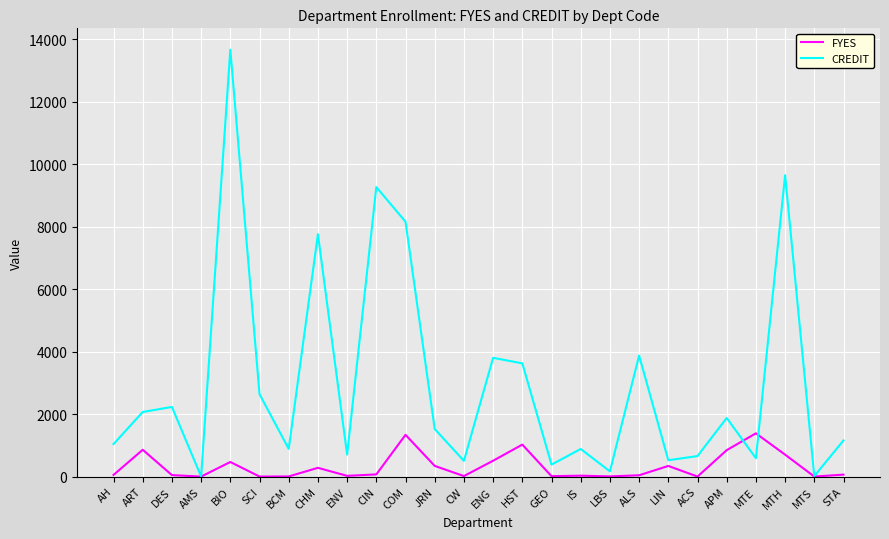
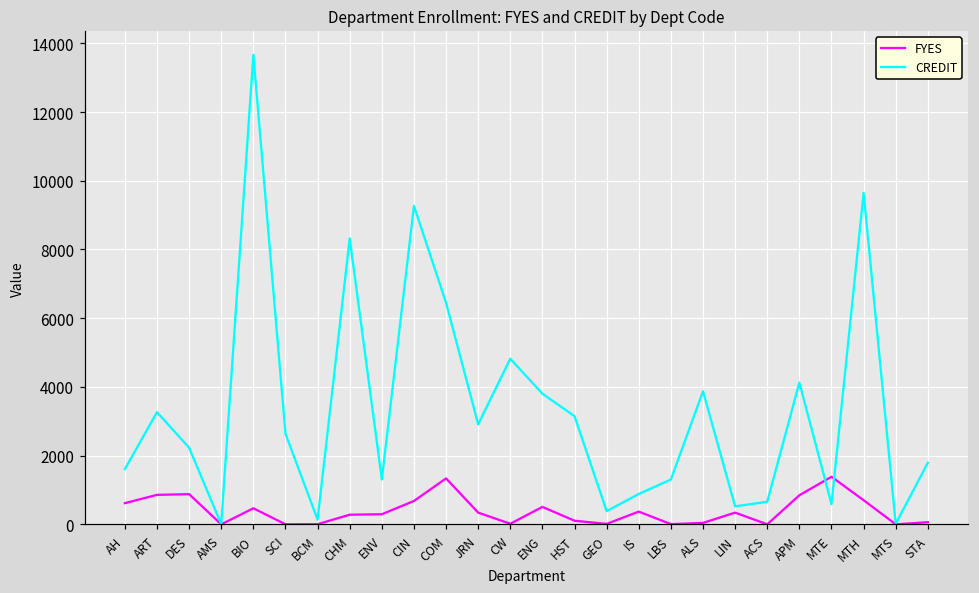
  {
    "FYES": {
-     "AH": 100,
+     "AH": 600,
      "ART": 900,
-     "DES": 0,
+     "DES": 900,
      "BIO": 500,
      "SCI": 0,
      "BCM": 0,
      "CHM": 300,
-     "ENV": 0,
-     "CIN": 100,
+     "ENV": 300,
+     "CIN": 700,
      "COM": 1300,
      "JRN": 300,
      "CW": 0,
      "ENG": 500,
-     "HST": 1000,
+     "HST": 100,
      "GEO": 0,
-     "IS": 0,
+     "IS": 400,
      "LBS": 0,
      "ALS": 0,
      "LIN": 300,
      "ACS": 0,
      "APM": 800,
      "MTE": 1400,
      "MTH": 700,
      "STA": 100
    },
    "CREDIT": {
-     "AH": 1000,
-     "ART": 2100,
+     "AH": 1600,
+     "ART": 3300,
      "DES": 2200,
      "BIO": 13700,
      "SCI": 2600,
-     "BCM": 900,
-     "CHM": 7800,
-     "ENV": 700,
+     "BCM": 100,
+     "CHM": 8300,
+     "ENV": 1300,
      "CIN": 9300,
-     "COM": 8200,
-     "JRN": 1500,
-     "CW": 500,
+     "COM": 6400,
+     "JRN": 2900,
+     "CW": 4800,
      "ENG": 3800,
-     "HST": 3600,
+     "HST": 3100,
      "GEO": 400,
      "IS": 900,
-     "LBS": 200,
+     "LBS": 1300,
      "ALS": 3900,
      "LIN": 500,
      "ACS": 700,
-     "APM": 1900,
+     "APM": 4100,
      "MTE": 600,
      "MTH": 9600,
-     "STA": 1200
+     "STA": 1800
    }
  }
